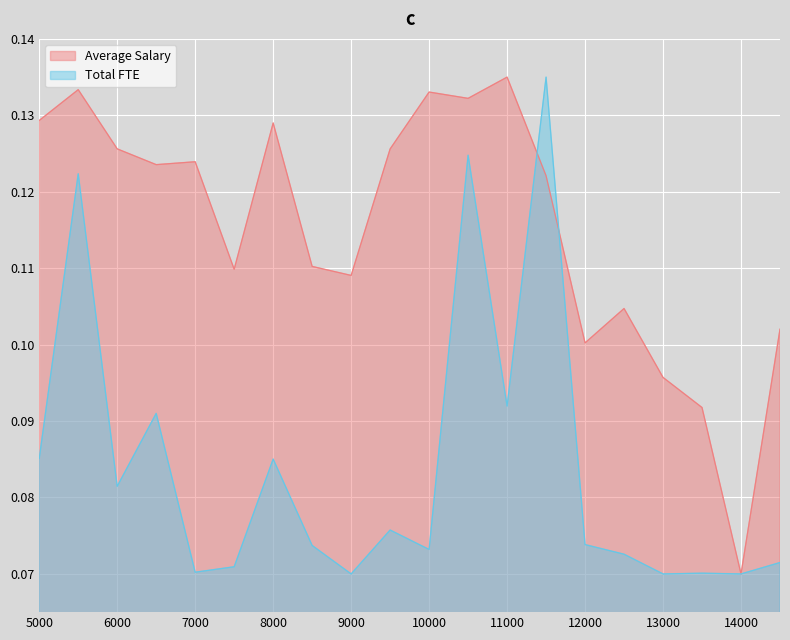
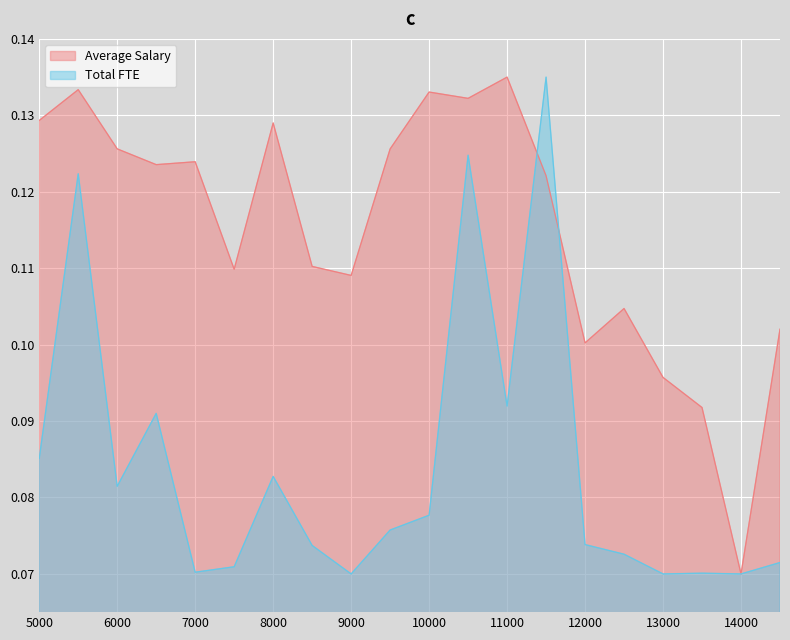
  {
    "Average Salary": {
      "5000": 0.129,
      "6000": 0.126,
      "7000": 0.124,
      "8000": 0.129,
      "9000": 0.109,
      "10000": 0.133,
      "11000": 0.135,
      "12000": 0.100,
      "13000": 0.096
    },
    "Total FTE": {
      "5000": 0.085,
      "6000": 0.081,
      "7000": 0.070,
-     "8000": 0.085,
+     "8000": 0.083,
      "9000": 0.070,
-     "10000": 0.073,
+     "10000": 0.078,
      "11000": 0.092,
      "12000": 0.074,
      "13000": 0.070
    }
  }
